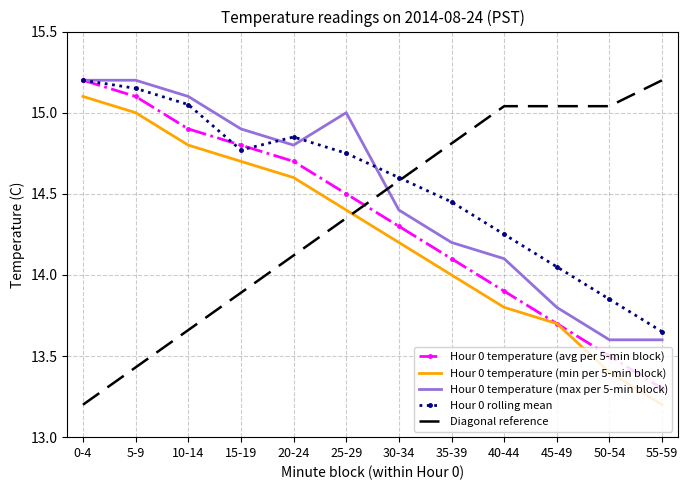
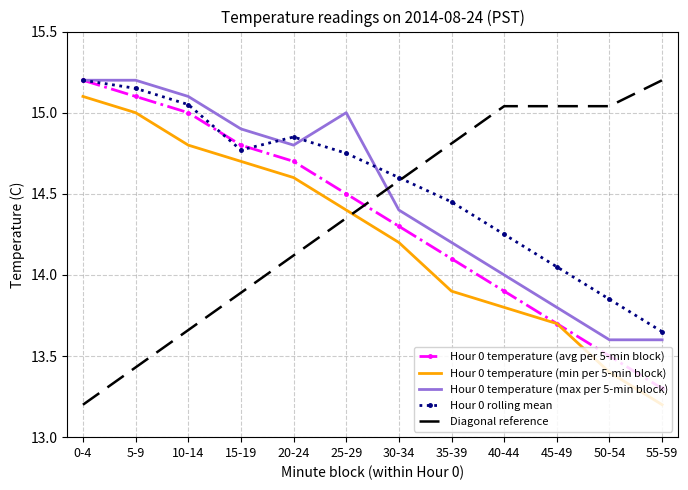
  {
    "Hour 0 temperature (avg per 5-min block)": {
      "5-9": 15.1,
-     "10-14": 14.9,
+     "10-14": 15.0,
      "15-19": 14.8,
      "20-24": 14.7,
      "25-29": 14.5,
      "30-34": 14.3,
      "35-39": 14.1,
      "40-44": 13.9
    },
    "Hour 0 temperature (min per 5-min block)": {
      "0-4": 15.1,
      "5-9": 15.0,
      "10-14": 14.8,
      "15-19": 14.7,
      "20-24": 14.6,
      "25-29": 14.4,
      "30-34": 14.2,
-     "35-39": 14.0,
+     "35-39": 13.9,
      "40-44": 13.8
    },
    "Hour 0 temperature (max per 5-min block)": {
      "5-9": 15.2,
      "10-14": 15.1,
      "15-19": 14.9,
      "20-24": 14.8,
      "25-29": 15.0,
      "30-34": 14.4,
      "35-39": 14.2,
-     "40-44": 14.1,
+     "40-44": 14.0,
      "45-49": 13.8,
      "50-54": 13.6,
      "55-59": 13.6
    },
    "Hour 0 rolling mean": {
      "5-9": 15.15,
      "10-14": 15.05,
      "15-19": 14.77,
      "20-24": 14.85,
      "25-29": 14.75,
      "30-34": 14.6,
      "35-39": 14.45,
      "40-44": 14.25,
      "45-49": 14.05,
      "50-54": 13.85,
      "55-59": 13.65
    },
    "Diagonal reference": {
      "0-4": 13.2,
      "5-9": 13.43,
      "10-14": 13.66,
      "15-19": 13.9,
      "20-24": 14.12,
      "25-29": 14.35,
      "30-34": 14.58,
      "35-39": 14.8,
      "40-44": 15.04,
      "45-49": 15.04,
      "50-54": 15.04,
      "55-59": 15.2
    }
  }
